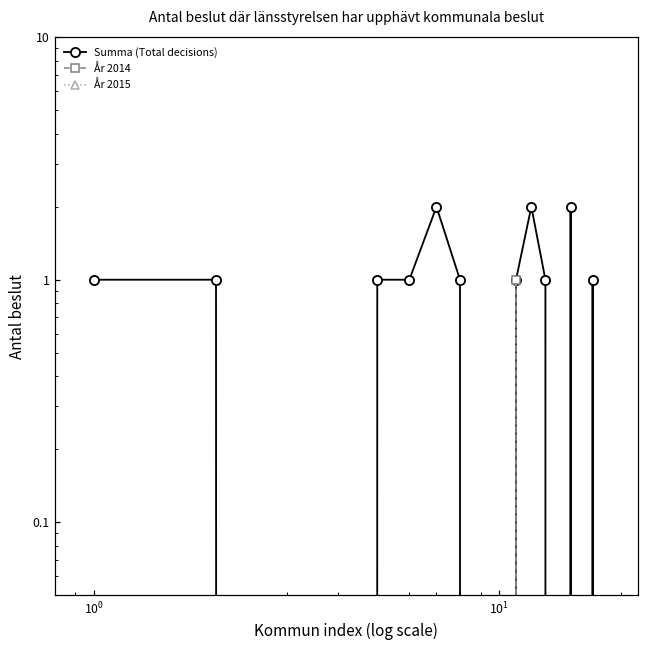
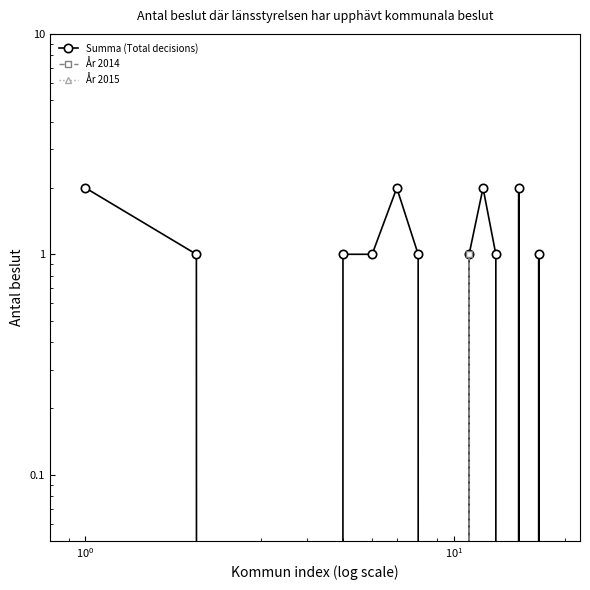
  {
    "Summa (Total decisions)": {
-     "10^0": 1
+     "10^0": 2
    }
  }
